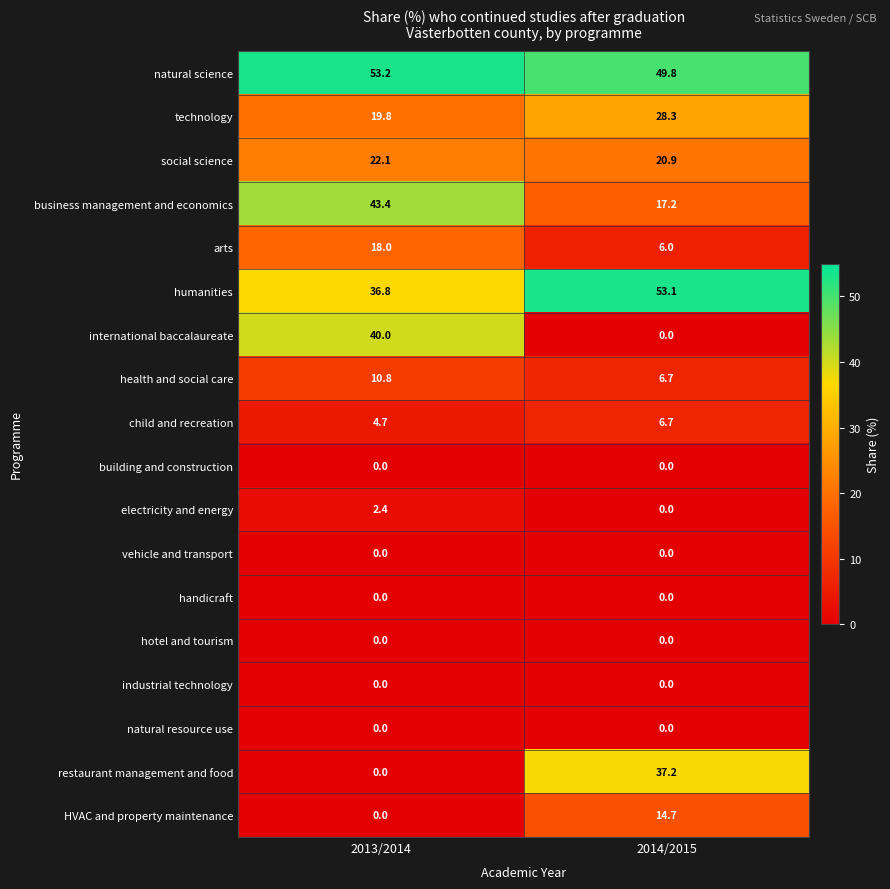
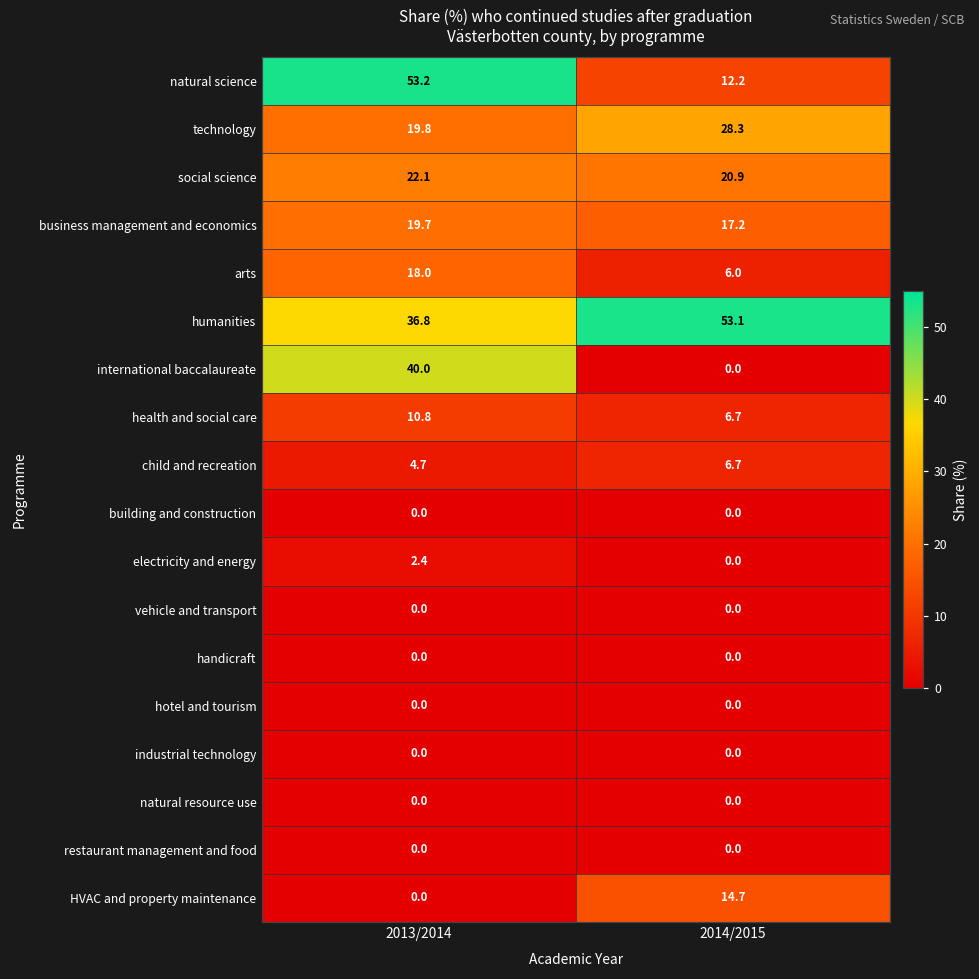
  {
    "natural science": {
      "2013/2014": 53.2,
-     "2014/2015": 49.8
+     "2014/2015": 12.2
    },
    "technology": {
      "2013/2014": 19.8,
      "2014/2015": 28.3
    },
    "social science": {
      "2013/2014": 22.1,
      "2014/2015": 20.9
    },
    "business management and economics": {
-     "2013/2014": 43.4,
+     "2013/2014": 19.7,
      "2014/2015": 17.2
    },
    "arts": {
      "2013/2014": 18.0,
      "2014/2015": 6.0
    },
    "humanities": {
      "2013/2014": 36.8,
      "2014/2015": 53.1
    },
    "international baccalaureate": {
      "2013/2014": 40.0,
      "2014/2015": 0.0
    },
    "health and social care": {
      "2013/2014": 10.8,
      "2014/2015": 6.7
    },
    "child and recreation": {
      "2013/2014": 4.7,
      "2014/2015": 6.7
    },
    "building and construction": {
      "2013/2014": 0.0,
      "2014/2015": 0.0
    },
    "electricity and energy": {
      "2013/2014": 2.4,
      "2014/2015": 0.0
    },
    "vehicle and transport": {
      "2013/2014": 0.0,
      "2014/2015": 0.0
    },
    "handicraft": {
      "2013/2014": 0.0,
      "2014/2015": 0.0
    },
    "hotel and tourism": {
      "2013/2014": 0.0,
      "2014/2015": 0.0
    },
    "industrial technology": {
      "2013/2014": 0.0,
      "2014/2015": 0.0
    },
    "natural resource use": {
      "2013/2014": 0.0,
      "2014/2015": 0.0
    },
    "restaurant management and food": {
      "2013/2014": 0.0,
-     "2014/2015": 37.2
+     "2014/2015": 0.0
    },
    "HVAC and property maintenance": {
      "2013/2014": 0.0,
      "2014/2015": 14.7
    }
  }
